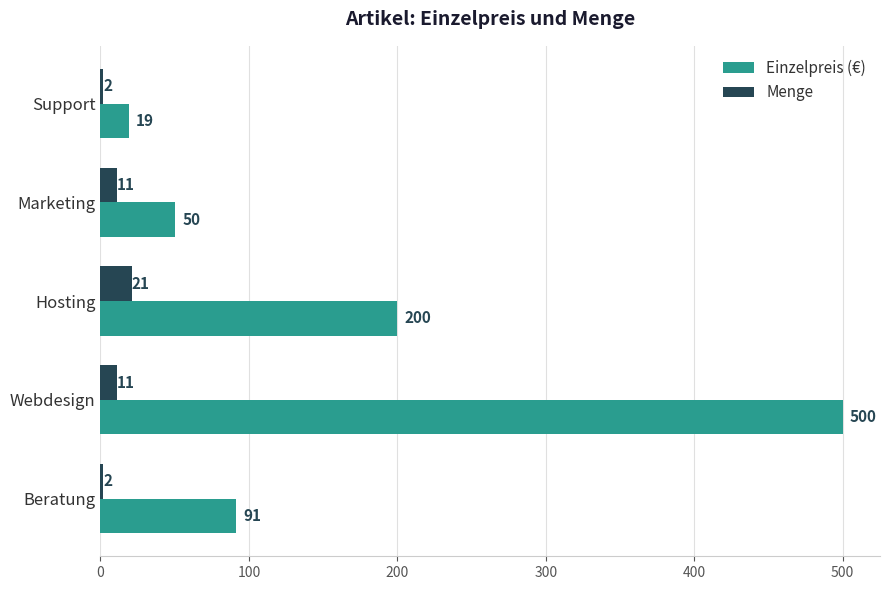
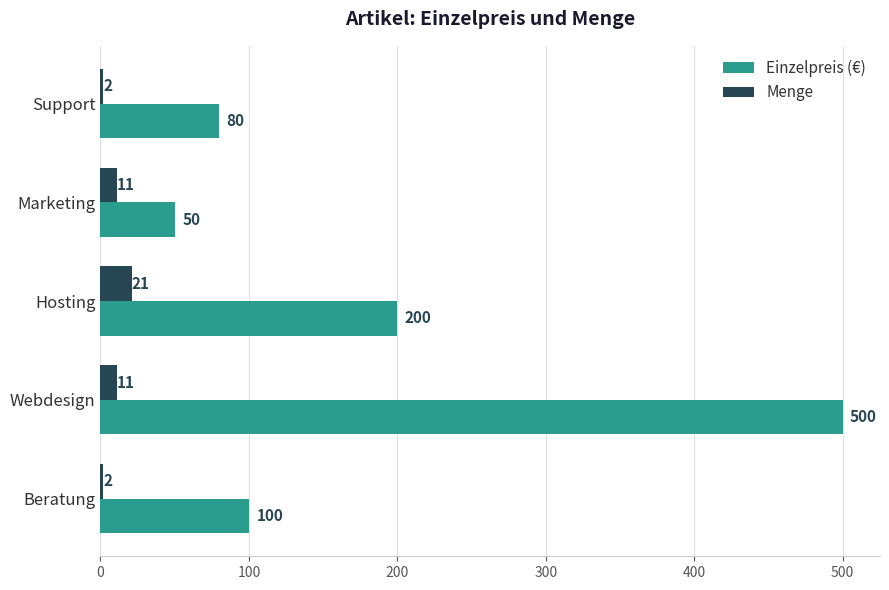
  {
    "Einzelpreis (€)": {
-     "Support": 19,
+     "Support": 80,
      "Marketing": 50,
      "Hosting": 200,
      "Webdesign": 500,
-     "Beratung": 91
+     "Beratung": 100
    },
    "Menge": {
      "Support": 2,
      "Marketing": 11,
      "Hosting": 21,
      "Webdesign": 11,
      "Beratung": 2
    }
  }
